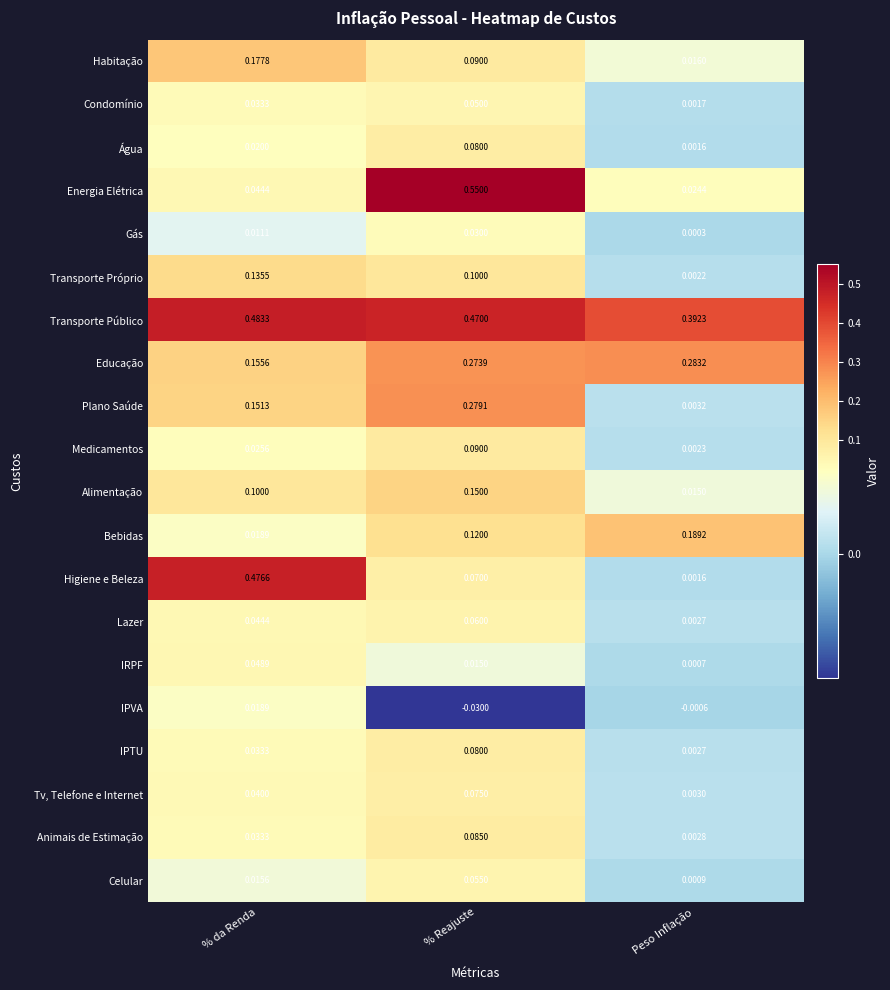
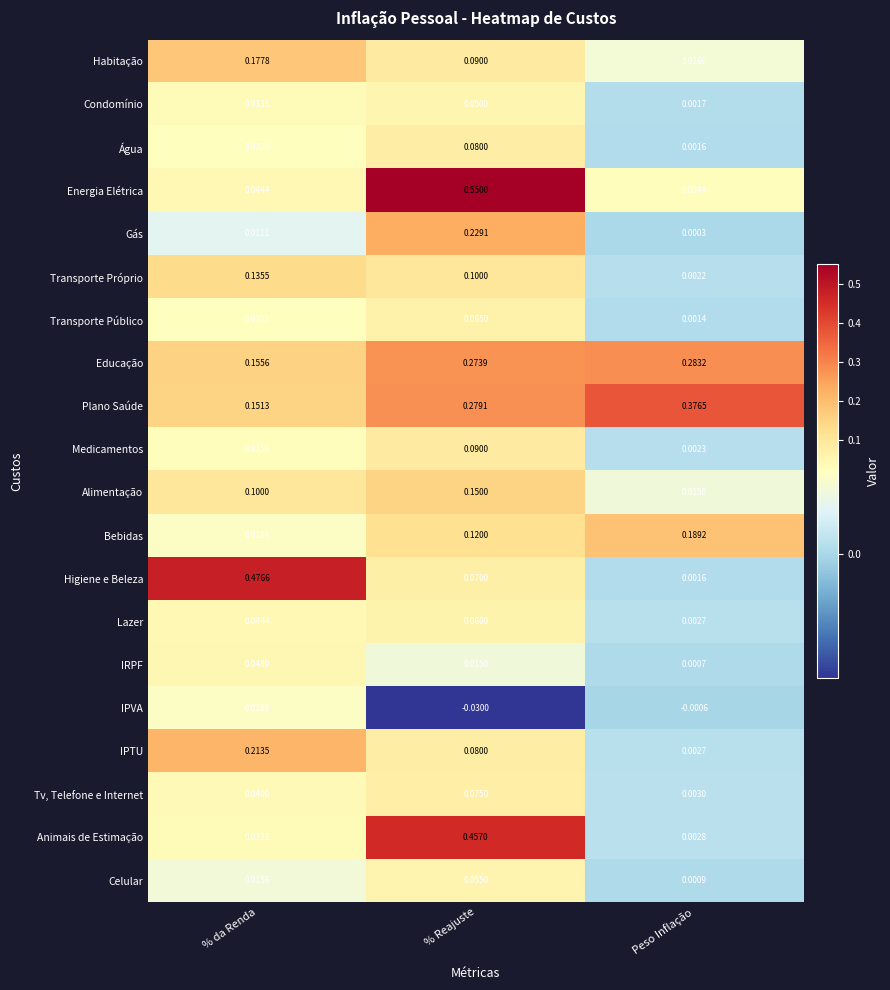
  {
    "Habitação": {
      "% da Renda": 0.1778,
      "% Reajuste": 0.0900
    },
    "Condomínio": {
      "% da Renda": 0.0333,
      "% Reajuste": 0.0500,
      "Peso Inflação": 0.0017
    },
    "Água": {
      "% da Renda": 0.0200,
      "% Reajuste": 0.0800,
      "Peso Inflação": 0.0016
    },
    "Energia Elétrica": {
      "% da Renda": 0.0444,
      "% Reajuste": 0.5500,
      "Peso Inflação": 0.0244
    },
    "Gás": {
-     "% Reajuste": 0.0300,
+     "% Reajuste": 0.2291,
      "Peso Inflação": 0.0003
    },
    "Transporte Próprio": {
      "% da Renda": 0.1355,
      "% Reajuste": 0.1000,
      "Peso Inflação": 0.0022
    },
    "Transporte Público": {
-     "% da Renda": 0.4833,
-     "% Reajuste": 0.4700,
-     "Peso Inflação": 0.3923
+     "% da Renda": 0.0222,
+     "% Reajuste": 0.0650,
+     "Peso Inflação": 0.0014
    },
    "Educação": {
      "% da Renda": 0.1556,
      "% Reajuste": 0.2739,
      "Peso Inflação": 0.2832
    },
    "Plano Saúde": {
      "% da Renda": 0.1513,
      "% Reajuste": 0.2791,
-     "Peso Inflação": 0.0032
+     "Peso Inflação": 0.3765
    },
    "Medicamentos": {
      "% da Renda": 0.0256,
      "% Reajuste": 0.0900,
      "Peso Inflação": 0.0023
    },
    "Alimentação": {
      "% da Renda": 0.1000,
      "% Reajuste": 0.1500
    },
    "Bebidas": {
      "% da Renda": 0.0189,
      "% Reajuste": 0.1200,
      "Peso Inflação": 0.1892
    },
    "Higiene e Beleza": {
      "% da Renda": 0.4766,
      "% Reajuste": 0.0700,
      "Peso Inflação": 0.0016
    },
    "Lazer": {
      "% da Renda": 0.0444,
      "% Reajuste": 0.0600,
      "Peso Inflação": 0.0027
    },
    "IRPF": {
      "% da Renda": 0.0489,
      "Peso Inflação": 0.0007
    },
    "IPVA": {
      "% da Renda": 0.0189,
      "% Reajuste": -0.0300,
      "Peso Inflação": -0.0006
    },
    "IPTU": {
-     "% da Renda": 0.0333,
+     "% da Renda": 0.2135,
      "% Reajuste": 0.0800,
      "Peso Inflação": 0.0027
    },
    "Tv, Telefone e Internet": {
      "% da Renda": 0.0400,
      "% Reajuste": 0.0750,
      "Peso Inflação": 0.0030
    },
    "Animais de Estimação": {
      "% da Renda": 0.0333,
-     "% Reajuste": 0.0850,
+     "% Reajuste": 0.4570,
      "Peso Inflação": 0.0028
    },
    "Celular": {
      "% Reajuste": 0.0550,
      "Peso Inflação": 0.0009
    }
  }
